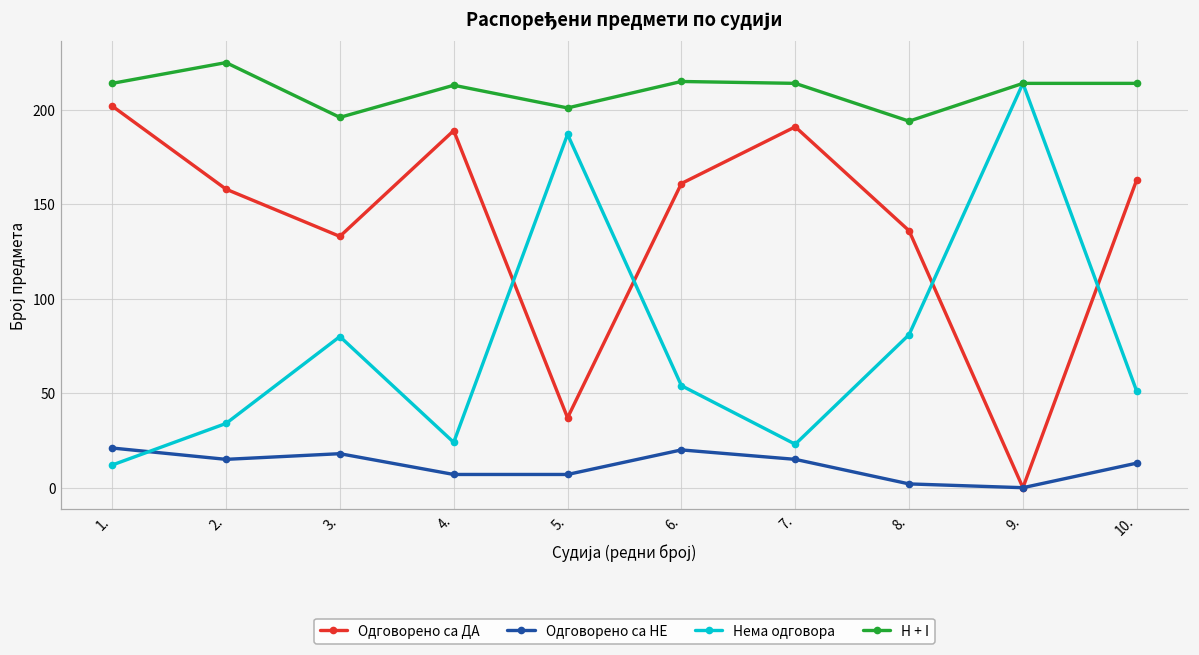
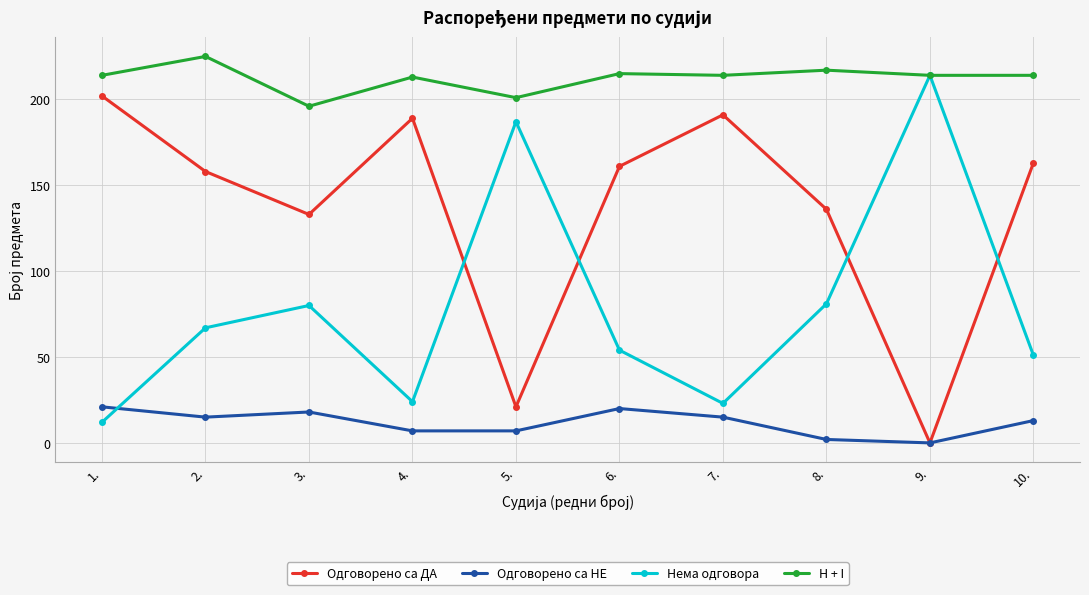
  {
    "Одговорено са ДА": {
      "1.": 202,
      "2.": 158,
      "3.": 133,
      "4.": 189,
-     "5.": 37,
+     "5.": 21,
      "6.": 161,
      "7.": 191,
      "8.": 136,
      "10.": 163
    },
    "Одговорено са НЕ": {
      "1.": 21,
      "2.": 15,
      "3.": 18,
      "4.": 7,
      "5.": 7,
      "6.": 20,
      "7.": 15,
      "8.": 2,
      "10.": 13
    },
    "Нема одговора": {
      "1.": 12,
-     "2.": 34,
+     "2.": 67,
      "3.": 80,
      "4.": 24,
      "5.": 187,
      "6.": 54,
      "7.": 23,
      "8.": 81,
      "10.": 51
    },
    "H + I": {
      "1.": 214,
      "2.": 225,
      "3.": 196,
      "4.": 213,
      "5.": 201,
      "6.": 215,
      "7.": 214,
-     "8.": 194,
+     "8.": 217,
      "10.": 214
    }
  }
